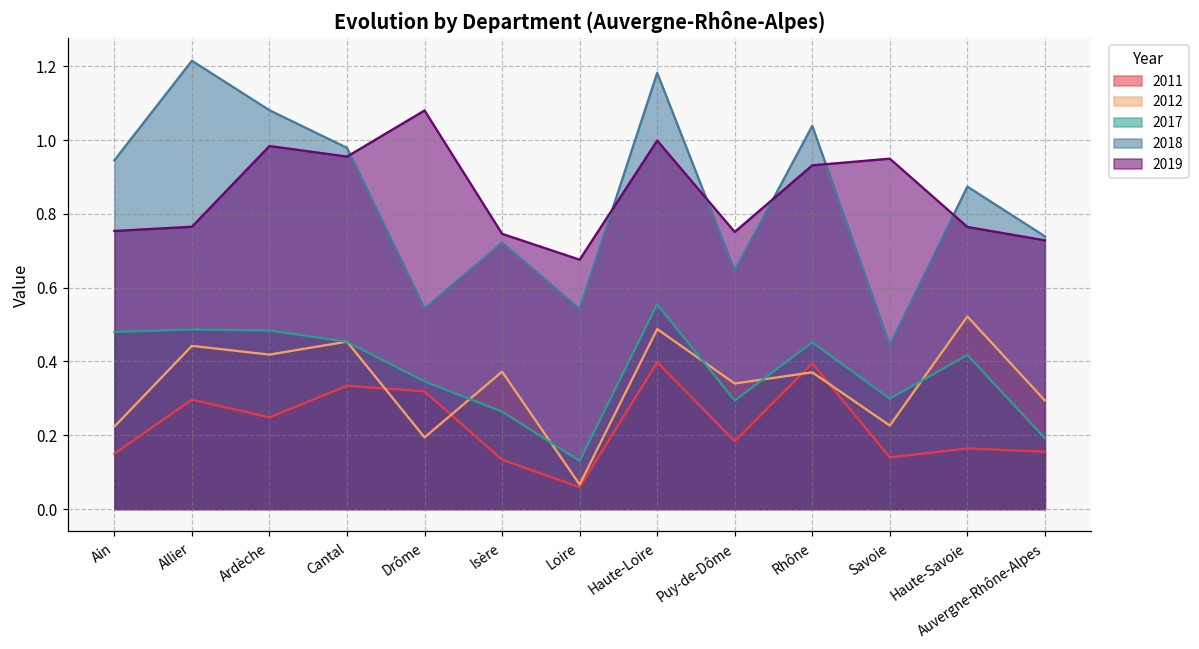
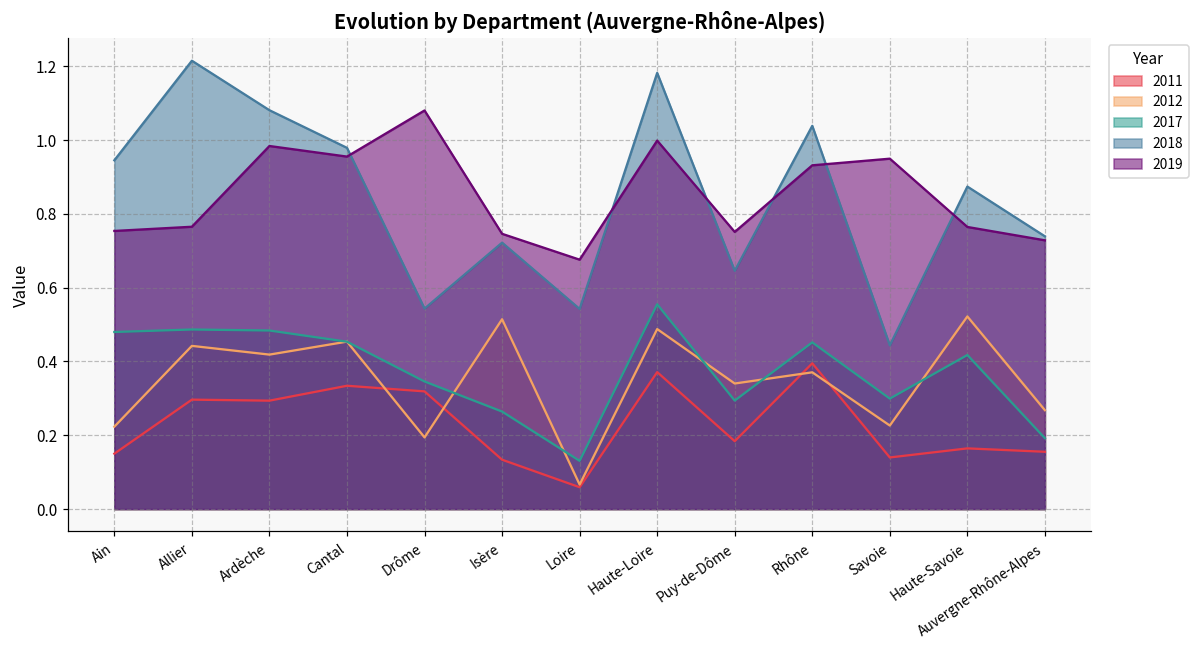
  {
    "2011": {
      "Ain": 0.15,
      "Allier": 0.30,
-     "Ardèche": 0.25,
+     "Ardèche": 0.29,
      "Cantal": 0.33,
      "Drôme": 0.32,
      "Isère": 0.13,
-     "Haute-Loire": 0.40,
+     "Haute-Loire": 0.37,
      "Puy-de-Dôme": 0.18,
      "Rhône": 0.40,
      "Savoie": 0.14,
      "Haute-Savoie": 0.16,
      "Auvergne-Rhône-Alpes": 0.16
    },
    "2012": {
      "Ain": 0.22,
      "Allier": 0.44,
      "Ardèche": 0.42,
      "Drôme": 0.19,
-     "Isère": 0.37,
+     "Isère": 0.51,
      "Haute-Loire": 0.49,
      "Puy-de-Dôme": 0.34,
      "Rhône": 0.37,
      "Savoie": 0.23,
      "Haute-Savoie": 0.52,
-     "Auvergne-Rhône-Alpes": 0.29
+     "Auvergne-Rhône-Alpes": 0.27
    },
    "2019": {
      "Ain": 0.75,
      "Allier": 0.77,
      "Ardèche": 0.98,
      "Cantal": 0.96,
      "Drôme": 1.08,
      "Isère": 0.75,
      "Loire": 0.68,
      "Haute-Loire": 1.00,
      "Puy-de-Dôme": 0.75,
      "Rhône": 0.93,
      "Savoie": 0.95,
      "Haute-Savoie": 0.76,
      "Auvergne-Rhône-Alpes": 0.73
    }
  }
